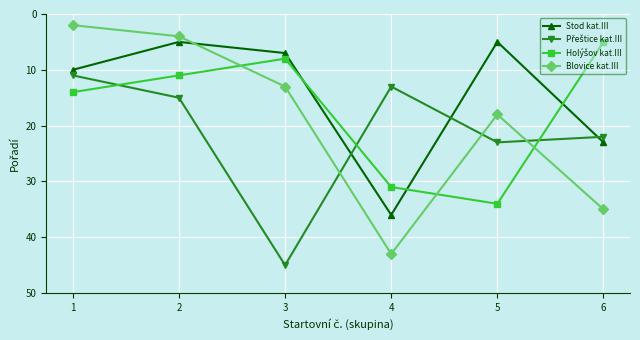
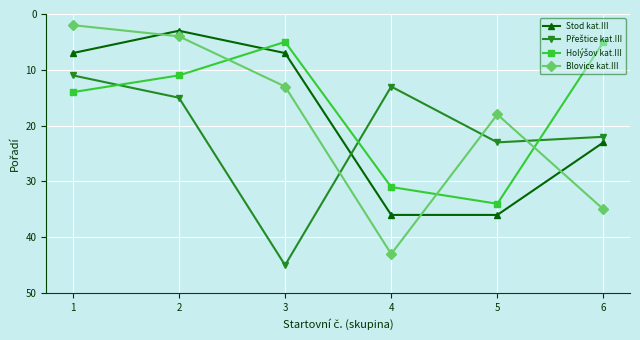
  {
    "Stod kat.III": {
-     "1": 10,
-     "2": 5,
+     "1": 7,
+     "2": 3,
      "3": 7,
      "4": 36,
-     "5": 5,
+     "5": 36,
      "6": 23
    },
    "Přeštice kat.III": {
      "1": 11,
      "2": 15,
      "3": 45,
      "4": 13,
      "5": 23,
      "6": 22
    },
    "Holýšov kat.III": {
      "1": 14,
      "2": 11,
-     "3": 8,
+     "3": 5,
      "4": 31,
      "5": 34
    },
    "Blovice kat.III": {
      "1": 2,
      "2": 4,
      "3": 13,
      "4": 43,
      "5": 18,
      "6": 35
    }
  }
